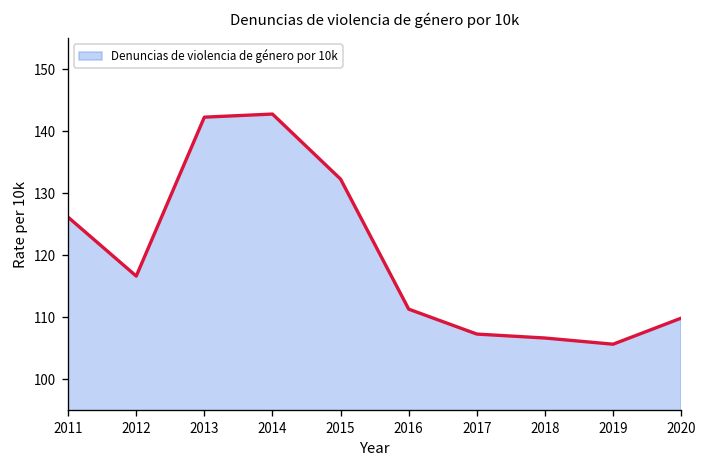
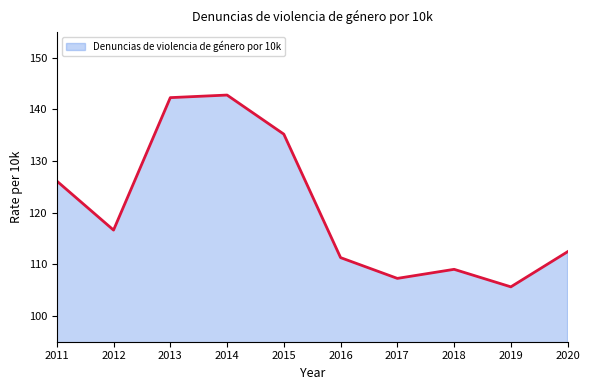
  {
    "2011": 126,
    "2012": 117,
    "2013": 142,
    "2014": 143,
-   "2015": 132,
+   "2015": 135,
    "2016": 111,
    "2017": 107,
-   "2018": 107,
+   "2018": 109,
    "2019": 106,
-   "2020": 110
+   "2020": 112
  }
